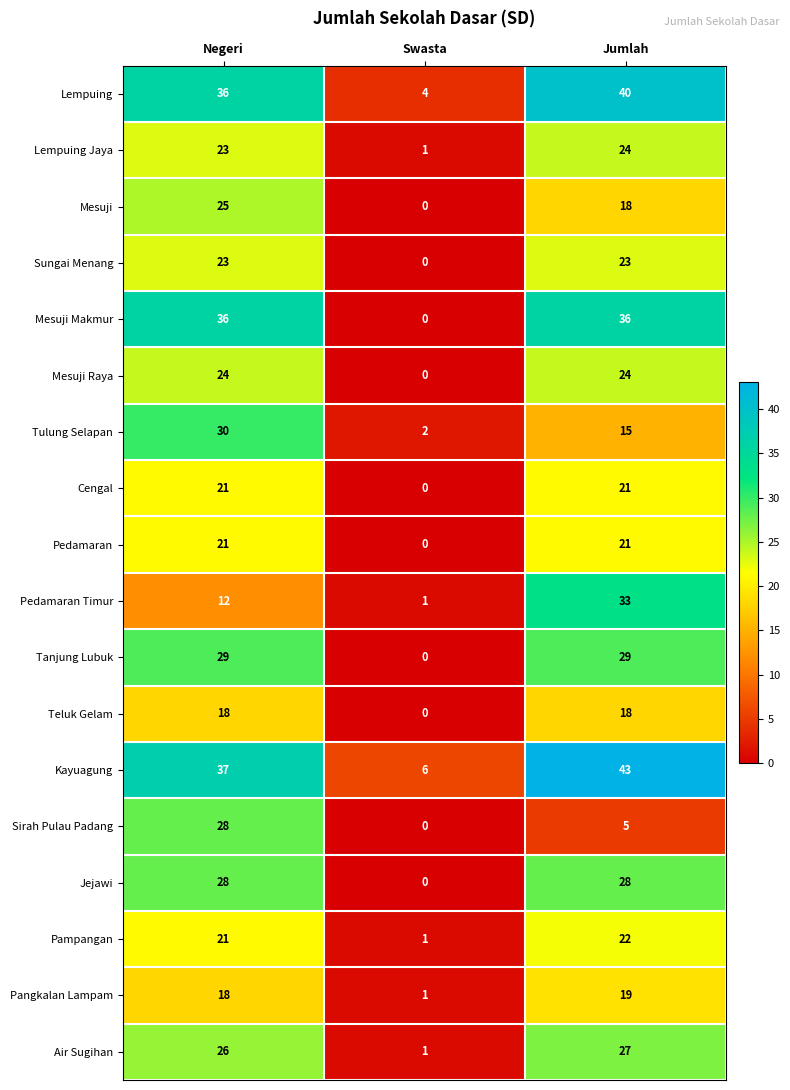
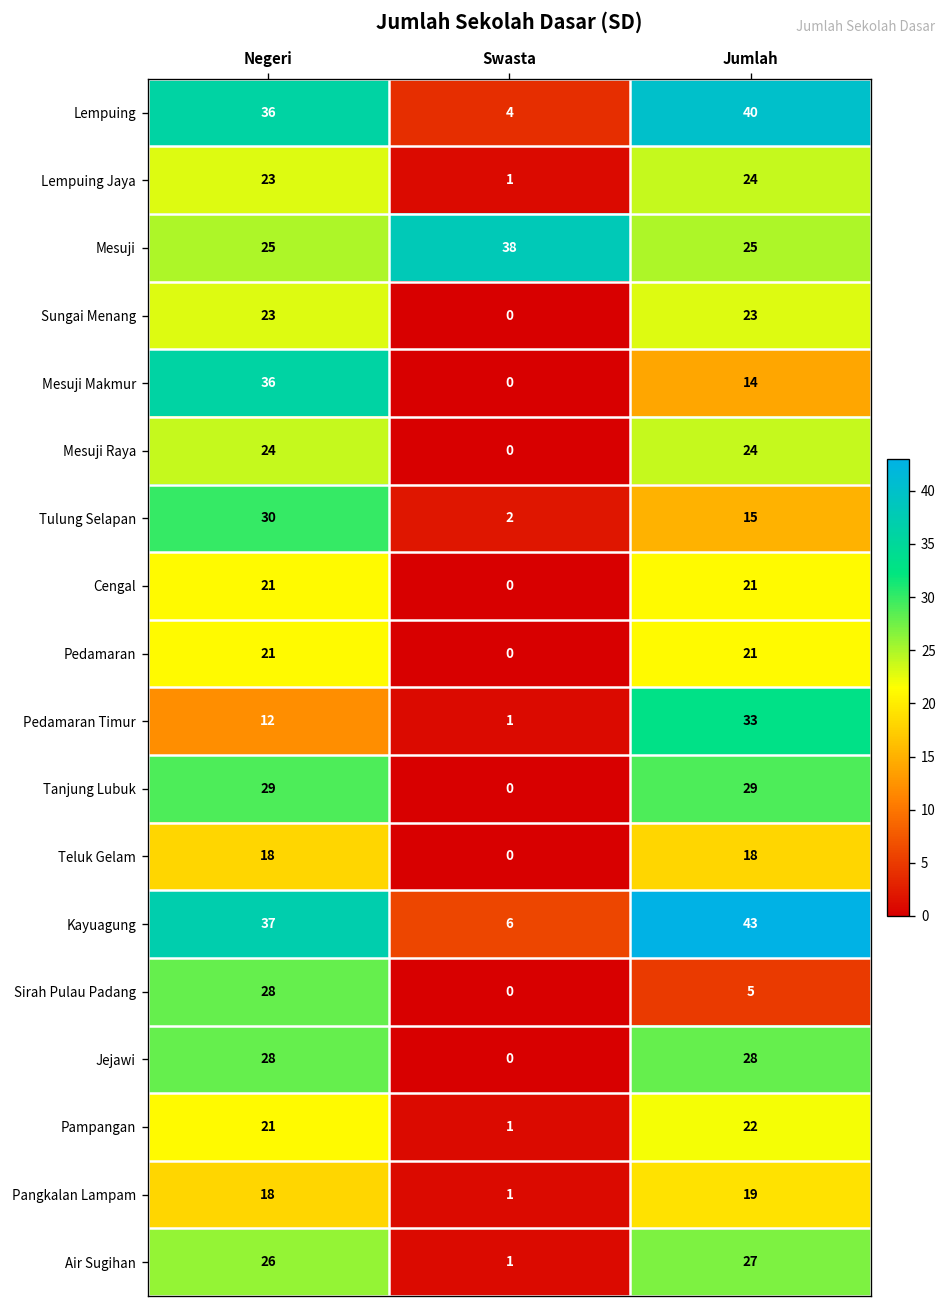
  {
    "Lempuing": {
      "Negeri": 36,
      "Swasta": 4,
      "Jumlah": 40
    },
    "Lempuing Jaya": {
      "Negeri": 23,
      "Swasta": 1,
      "Jumlah": 24
    },
    "Mesuji": {
      "Negeri": 25,
-     "Swasta": 0,
-     "Jumlah": 18
+     "Swasta": 38,
+     "Jumlah": 25
    },
    "Sungai Menang": {
      "Negeri": 23,
      "Swasta": 0,
      "Jumlah": 23
    },
    "Mesuji Makmur": {
      "Negeri": 36,
      "Swasta": 0,
-     "Jumlah": 36
+     "Jumlah": 14
    },
    "Mesuji Raya": {
      "Negeri": 24,
      "Swasta": 0,
      "Jumlah": 24
    },
    "Tulung Selapan": {
      "Negeri": 30,
      "Swasta": 2,
      "Jumlah": 15
    },
    "Cengal": {
      "Negeri": 21,
      "Swasta": 0,
      "Jumlah": 21
    },
    "Pedamaran": {
      "Negeri": 21,
      "Swasta": 0,
      "Jumlah": 21
    },
    "Pedamaran Timur": {
      "Negeri": 12,
      "Swasta": 1,
      "Jumlah": 33
    },
    "Tanjung Lubuk": {
      "Negeri": 29,
      "Swasta": 0,
      "Jumlah": 29
    },
    "Teluk Gelam": {
      "Negeri": 18,
      "Swasta": 0,
      "Jumlah": 18
    },
    "Kayuagung": {
      "Negeri": 37,
      "Swasta": 6,
      "Jumlah": 43
    },
    "Sirah Pulau Padang": {
      "Negeri": 28,
      "Swasta": 0,
      "Jumlah": 5
    },
    "Jejawi": {
      "Negeri": 28,
      "Swasta": 0,
      "Jumlah": 28
    },
    "Pampangan": {
      "Negeri": 21,
      "Swasta": 1,
      "Jumlah": 22
    },
    "Pangkalan Lampam": {
      "Negeri": 18,
      "Swasta": 1,
      "Jumlah": 19
    },
    "Air Sugihan": {
      "Negeri": 26,
      "Swasta": 1,
      "Jumlah": 27
    }
  }
